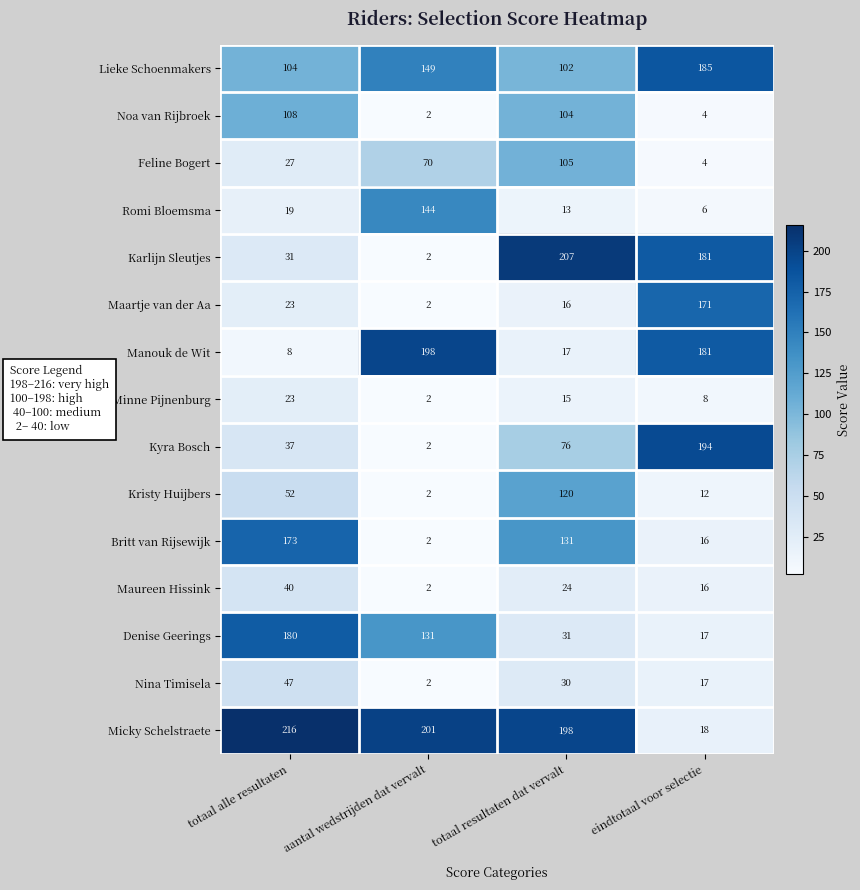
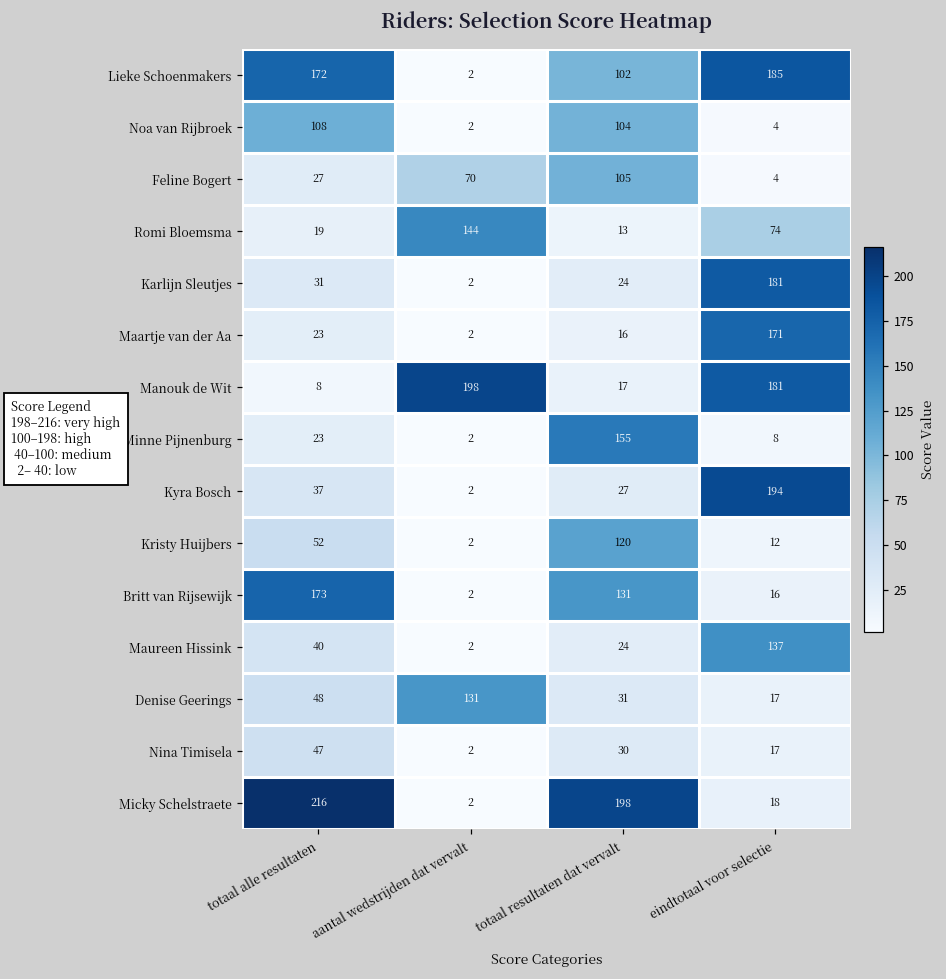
  {
    "Lieke Schoenmakers": {
-     "totaal alle resultaten": 104,
-     "aantal wedstrijden dat vervalt": 149,
+     "totaal alle resultaten": 172,
+     "aantal wedstrijden dat vervalt": 2,
      "totaal resultaten dat vervalt": 102,
      "eindtotaal voor selectie": 185
    },
    "Noa van Rijbroek": {
      "totaal alle resultaten": 108,
      "aantal wedstrijden dat vervalt": 2,
      "totaal resultaten dat vervalt": 104,
      "eindtotaal voor selectie": 4
    },
    "Feline Bogert": {
      "totaal alle resultaten": 27,
      "aantal wedstrijden dat vervalt": 70,
      "totaal resultaten dat vervalt": 105,
      "eindtotaal voor selectie": 4
    },
    "Romi Bloemsma": {
      "totaal alle resultaten": 19,
      "aantal wedstrijden dat vervalt": 144,
      "totaal resultaten dat vervalt": 13,
-     "eindtotaal voor selectie": 6
+     "eindtotaal voor selectie": 74
    },
    "Karlijn Sleutjes": {
      "totaal alle resultaten": 31,
      "aantal wedstrijden dat vervalt": 2,
-     "totaal resultaten dat vervalt": 207,
+     "totaal resultaten dat vervalt": 24,
      "eindtotaal voor selectie": 181
    },
    "Maartje van der Aa": {
      "totaal alle resultaten": 23,
      "aantal wedstrijden dat vervalt": 2,
      "totaal resultaten dat vervalt": 16,
      "eindtotaal voor selectie": 171
    },
    "Manouk de Wit": {
      "totaal alle resultaten": 8,
      "aantal wedstrijden dat vervalt": 198,
      "totaal resultaten dat vervalt": 17,
      "eindtotaal voor selectie": 181
    },
    "Minne Pijnenburg": {
      "totaal alle resultaten": 23,
      "aantal wedstrijden dat vervalt": 2,
-     "totaal resultaten dat vervalt": 15,
+     "totaal resultaten dat vervalt": 155,
      "eindtotaal voor selectie": 8
    },
    "Kyra Bosch": {
      "totaal alle resultaten": 37,
      "aantal wedstrijden dat vervalt": 2,
-     "totaal resultaten dat vervalt": 76,
+     "totaal resultaten dat vervalt": 27,
      "eindtotaal voor selectie": 194
    },
    "Kristy Huijbers": {
      "totaal alle resultaten": 52,
      "aantal wedstrijden dat vervalt": 2,
      "totaal resultaten dat vervalt": 120,
      "eindtotaal voor selectie": 12
    },
    "Britt van Rijsewijk": {
      "totaal alle resultaten": 173,
      "aantal wedstrijden dat vervalt": 2,
      "totaal resultaten dat vervalt": 131,
      "eindtotaal voor selectie": 16
    },
    "Maureen Hissink": {
      "totaal alle resultaten": 40,
      "aantal wedstrijden dat vervalt": 2,
      "totaal resultaten dat vervalt": 24,
-     "eindtotaal voor selectie": 16
+     "eindtotaal voor selectie": 137
    },
    "Denise Geerings": {
-     "totaal alle resultaten": 180,
+     "totaal alle resultaten": 48,
      "aantal wedstrijden dat vervalt": 131,
      "totaal resultaten dat vervalt": 31,
      "eindtotaal voor selectie": 17
    },
    "Nina Timisela": {
      "totaal alle resultaten": 47,
      "aantal wedstrijden dat vervalt": 2,
      "totaal resultaten dat vervalt": 30,
      "eindtotaal voor selectie": 17
    },
    "Micky Schelstraete": {
      "totaal alle resultaten": 216,
-     "aantal wedstrijden dat vervalt": 201,
+     "aantal wedstrijden dat vervalt": 2,
      "totaal resultaten dat vervalt": 198,
      "eindtotaal voor selectie": 18
    }
  }
